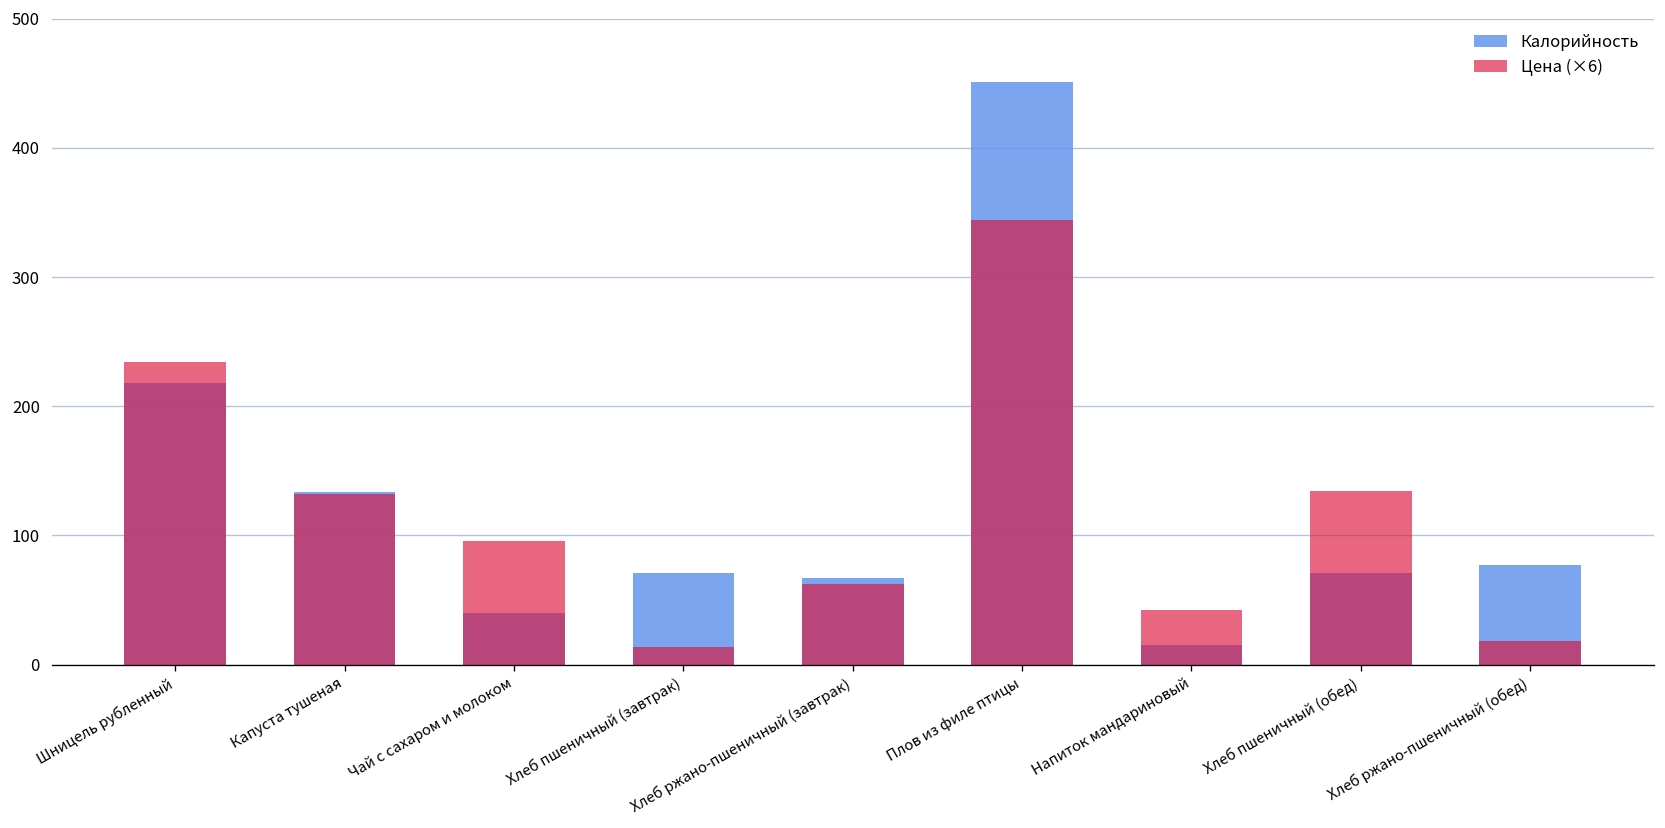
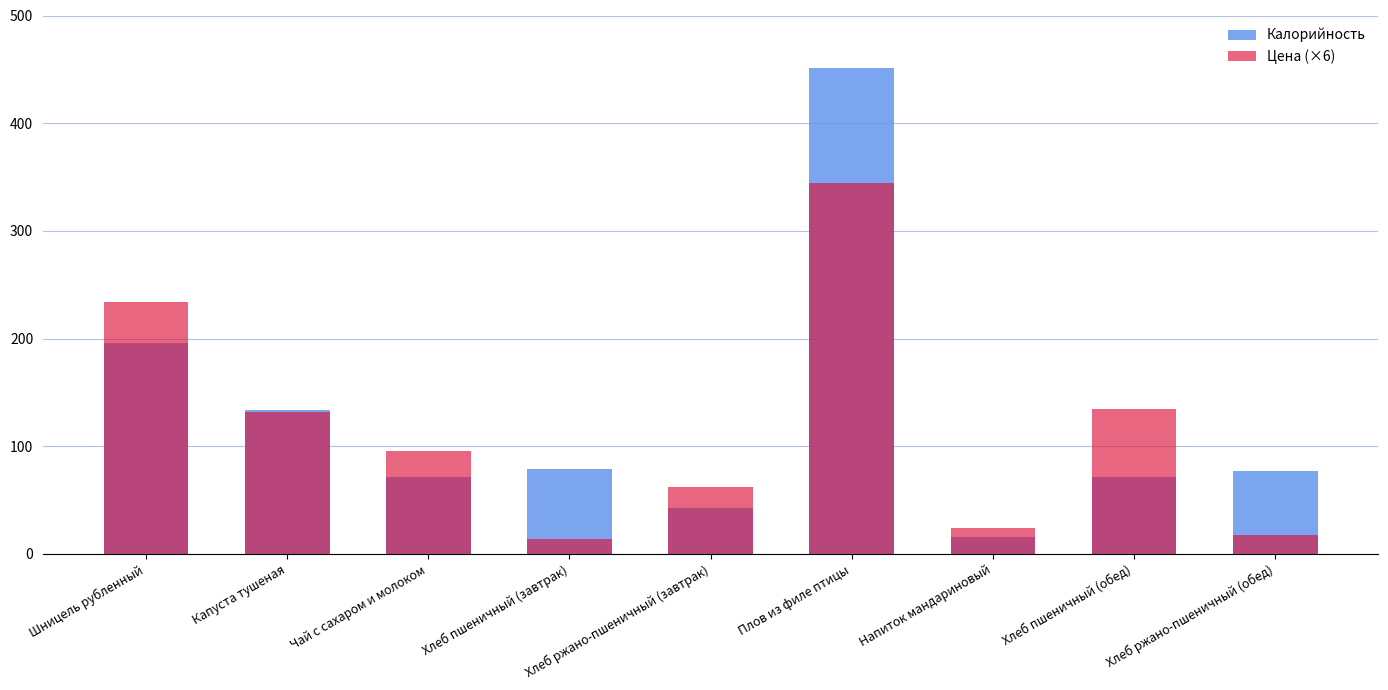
  {
    "Калорийность": {
-     "Шницель рубленный": 218,
+     "Шницель рубленный": 196,
      "Капуста тушеная": 133,
-     "Чай с сахаром и молоком": 40,
-     "Хлеб пшеничный (завтрак)": 71,
-     "Хлеб ржано-пшеничный (завтрак)": 67,
+     "Чай с сахаром и молоком": 71,
+     "Хлеб пшеничный (завтрак)": 79,
+     "Хлеб ржано-пшеничный (завтрак)": 42,
      "Плов из филе птицы": 451,
      "Хлеб ржано-пшеничный (обед)": 77
    },
    "Цена (×6)": {
      "Шницель рубленный": 234,
      "Капуста тушеная": 132,
      "Чай с сахаром и молоком": 96,
-     "Напиток мандариновый": 42,
+     "Напиток мандариновый": 24,
      "Хлеб пшеничный (обед)": 134
    }
  }
